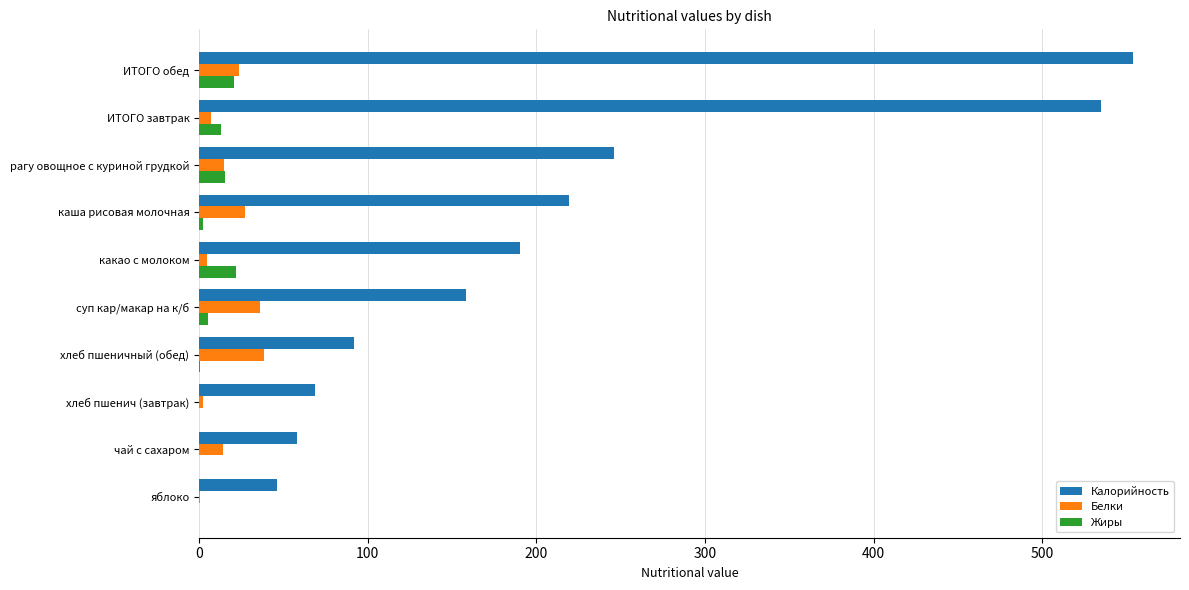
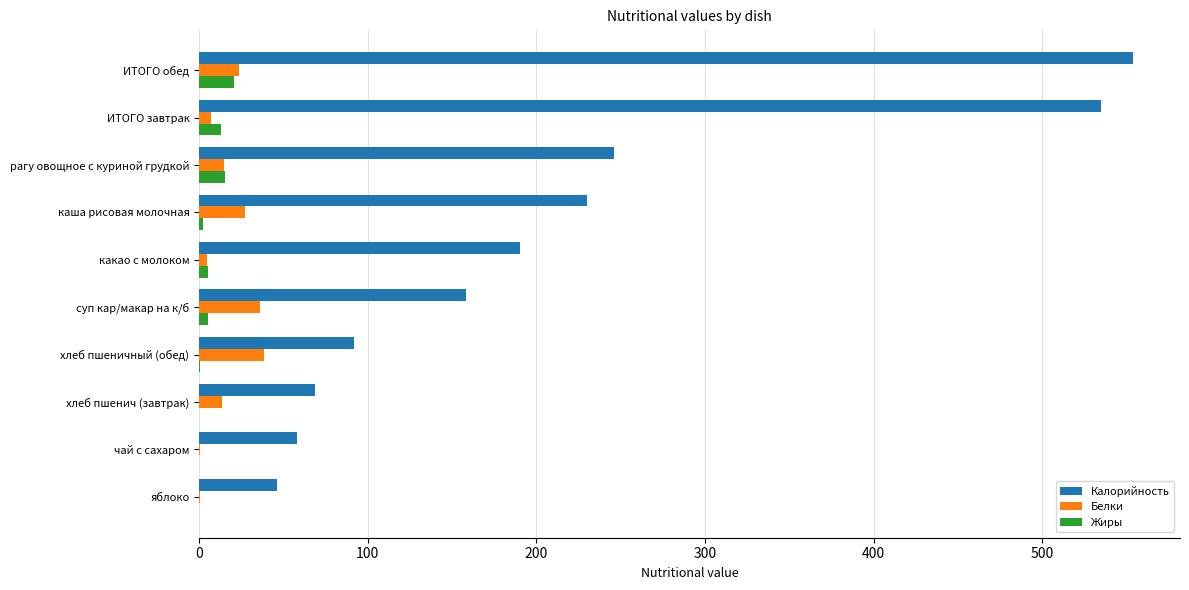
  {
    "Калорийность": {
      "ИТОГО обед": 554,
      "ИТОГО завтрак": 535,
      "рагу овощное с куриной грудкой": 246,
-     "каша рисовая молочная": 219,
+     "каша рисовая молочная": 230,
      "какао с молоком": 190,
      "суп кар/макар на к/б": 158,
      "хлеб пшеничный (обед)": 92,
      "хлеб пшенич (завтрак)": 69,
      "чай с сахаром": 58,
      "яблоко": 46
    },
    "Белки": {
      "ИТОГО обед": 23,
      "ИТОГО завтрак": 7,
      "рагу овощное с куриной грудкой": 15,
      "каша рисовая молочная": 27,
      "какао с молоком": 5,
      "суп кар/макар на к/б": 36,
      "хлеб пшеничный (обед)": 38,
-     "хлеб пшенич (завтрак)": 2,
-     "чай с сахаром": 14
+     "хлеб пшенич (завтрак)": 14,
+     "чай с сахаром": 0
    },
    "Жиры": {
      "ИТОГО обед": 21,
      "ИТОГО завтрак": 13,
      "рагу овощное с куриной грудкой": 15,
      "каша рисовая молочная": 3,
-     "какао с молоком": 22,
+     "какао с молоком": 5,
      "суп кар/макар на к/б": 5,
      "чай с сахаром": 0,
      "яблоко": 0
    }
  }
